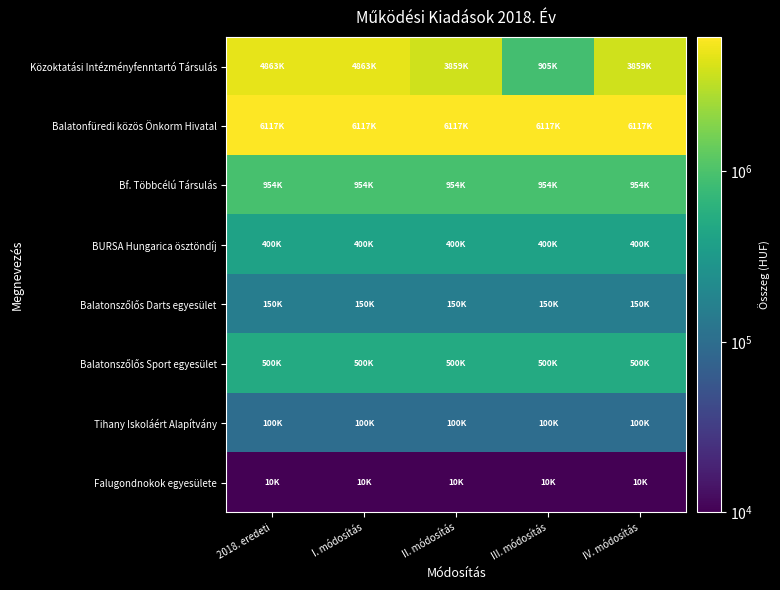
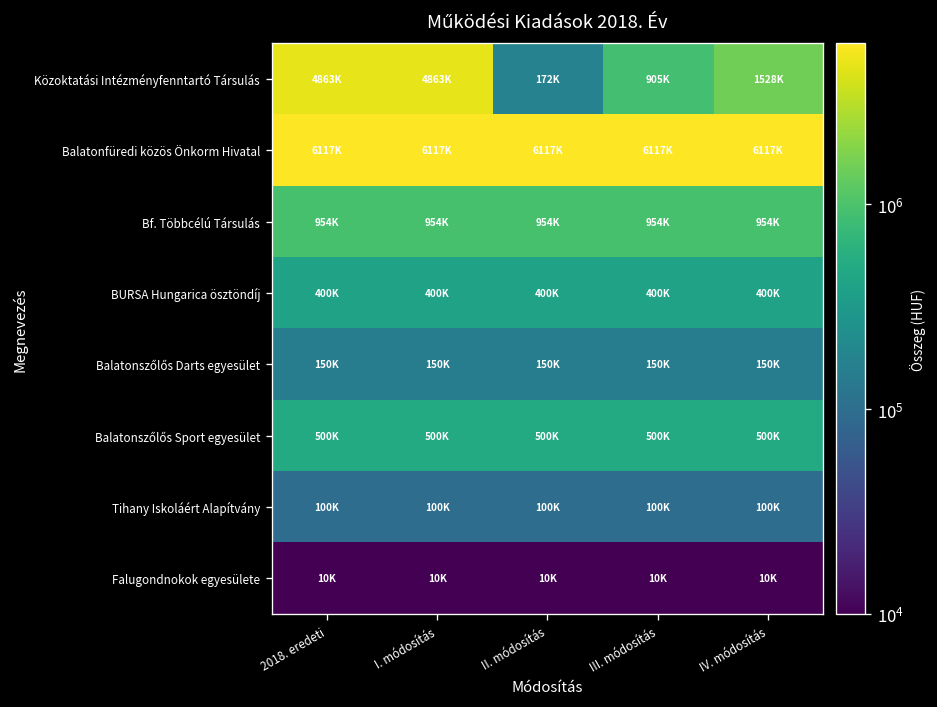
  {
    "Közoktatási Intézményfenntartó Társulás": {
      "2018. eredeti": "4863K",
      "I. módosítás": "4863K",
-     "II. módosítás": "3859K",
+     "II. módosítás": "172K",
      "III. módosítás": "905K",
-     "IV. módosítás": "3859K"
+     "IV. módosítás": "1528K"
    },
    "Balatonfüredi közös Önkorm Hivatal": {
      "2018. eredeti": "6117K",
      "I. módosítás": "6117K",
      "II. módosítás": "6117K",
      "III. módosítás": "6117K",
      "IV. módosítás": "6117K"
    },
    "Bf. Többcélú Társulás": {
      "2018. eredeti": "954K",
      "I. módosítás": "954K",
      "II. módosítás": "954K",
      "III. módosítás": "954K",
      "IV. módosítás": "954K"
    },
    "BURSA Hungarica ösztöndíj": {
      "2018. eredeti": "400K",
      "I. módosítás": "400K",
      "II. módosítás": "400K",
      "III. módosítás": "400K",
      "IV. módosítás": "400K"
    },
    "Balatonszőlős Darts egyesület": {
      "2018. eredeti": "150K",
      "I. módosítás": "150K",
      "II. módosítás": "150K",
      "III. módosítás": "150K",
      "IV. módosítás": "150K"
    },
    "Balatonszőlős Sport egyesület": {
      "2018. eredeti": "500K",
      "I. módosítás": "500K",
      "II. módosítás": "500K",
      "III. módosítás": "500K",
      "IV. módosítás": "500K"
    },
    "Tihany Iskoláért Alapítvány": {
      "2018. eredeti": "100K",
      "I. módosítás": "100K",
      "II. módosítás": "100K",
      "III. módosítás": "100K",
      "IV. módosítás": "100K"
    },
    "Falugondnokok egyesülete": {
      "2018. eredeti": "10K",
      "I. módosítás": "10K",
      "II. módosítás": "10K",
      "III. módosítás": "10K",
      "IV. módosítás": "10K"
    }
  }
